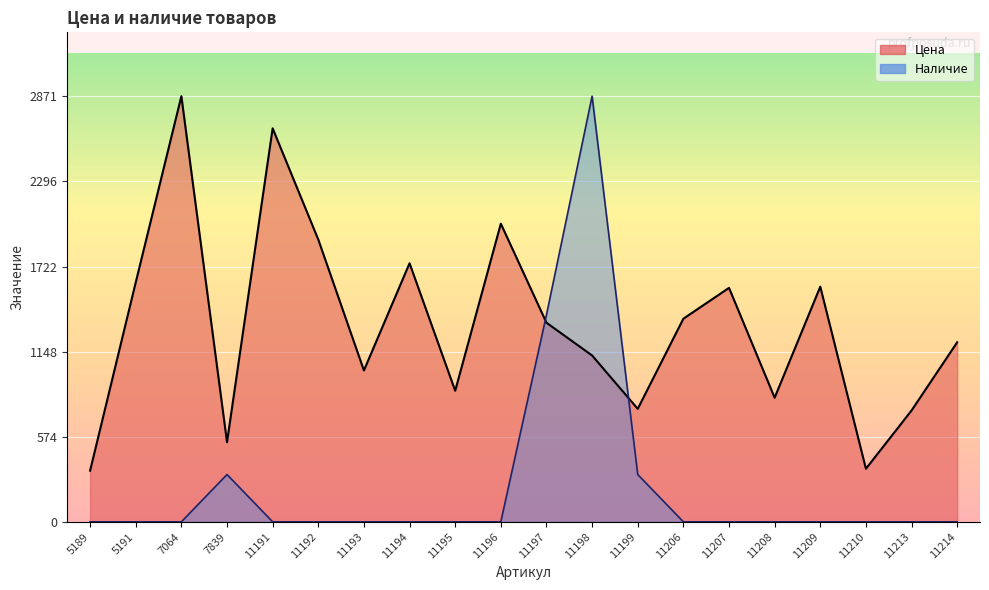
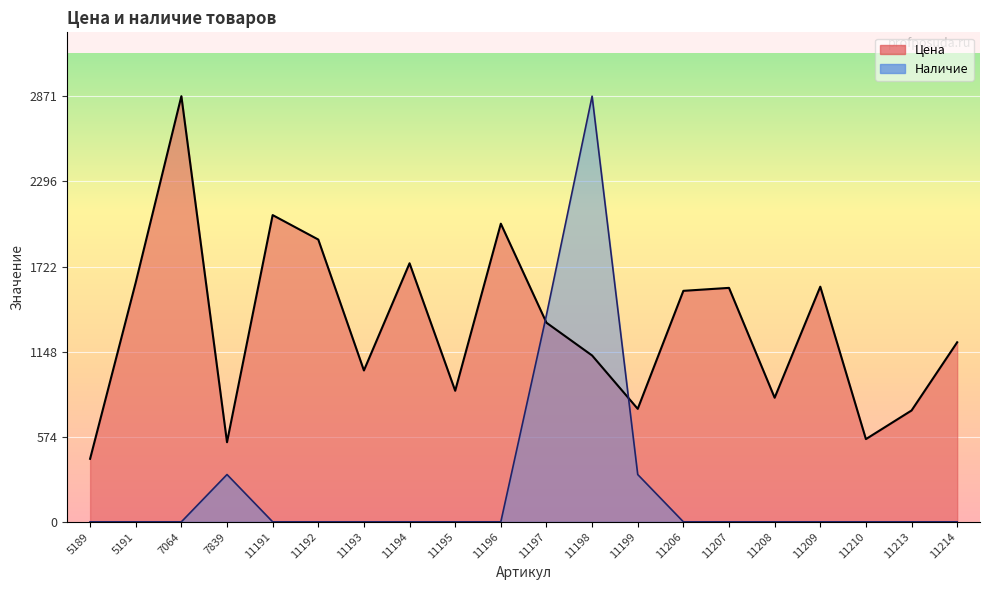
  {
    "Цена": {
-     "5189": 350,
+     "5189": 430,
      "5191": 1620,
      "7064": 2870,
      "7839": 540,
-     "11191": 2650,
+     "11191": 2070,
      "11192": 1900,
      "11193": 1020,
      "11194": 1740,
      "11195": 880,
      "11196": 2010,
      "11197": 1340,
      "11198": 1120,
      "11199": 760,
-     "11206": 1370,
+     "11206": 1560,
      "11207": 1580,
      "11208": 840,
      "11209": 1590,
-     "11210": 360,
+     "11210": 560,
      "11213": 750,
      "11214": 1210
    }
  }
